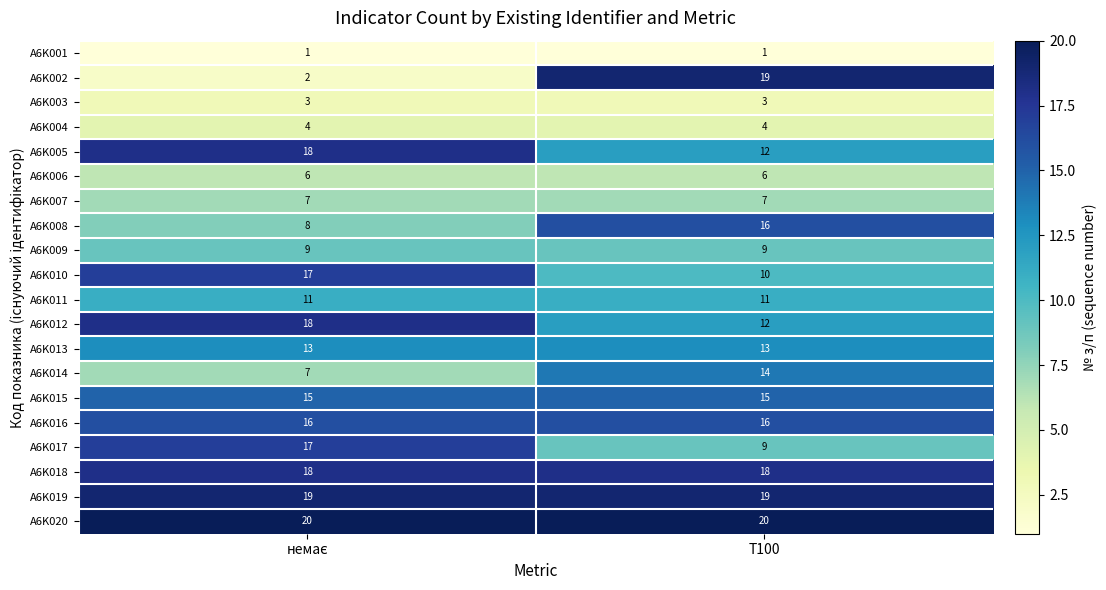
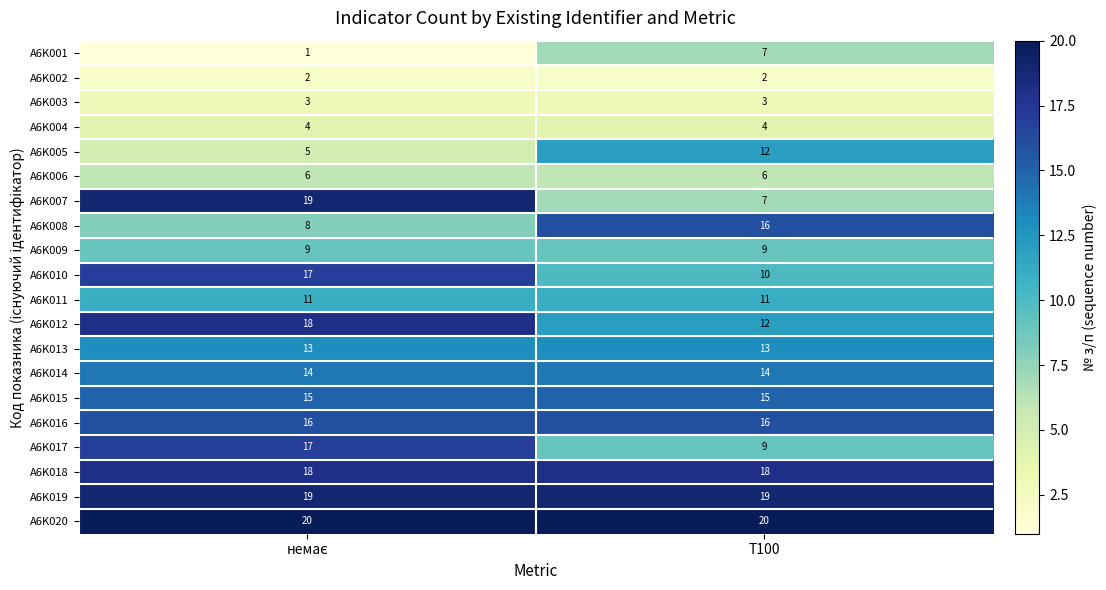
  {
    "A6K001": {
      "немає": 1,
-     "T100": 1
+     "T100": 7
    },
    "A6K002": {
      "немає": 2,
-     "T100": 19
+     "T100": 2
    },
    "A6K003": {
      "немає": 3,
      "T100": 3
    },
    "A6K004": {
      "немає": 4,
      "T100": 4
    },
    "A6K005": {
-     "немає": 18,
+     "немає": 5,
      "T100": 12
    },
    "A6K006": {
      "немає": 6,
      "T100": 6
    },
    "A6K007": {
-     "немає": 7,
+     "немає": 19,
      "T100": 7
    },
    "A6K008": {
      "немає": 8,
      "T100": 16
    },
    "A6K009": {
      "немає": 9,
      "T100": 9
    },
    "A6K010": {
      "немає": 17,
      "T100": 10
    },
    "A6K011": {
      "немає": 11,
      "T100": 11
    },
    "A6K012": {
      "немає": 18,
      "T100": 12
    },
    "A6K013": {
      "немає": 13,
      "T100": 13
    },
    "A6K014": {
-     "немає": 7,
+     "немає": 14,
      "T100": 14
    },
    "A6K015": {
      "немає": 15,
      "T100": 15
    },
    "A6K016": {
      "немає": 16,
      "T100": 16
    },
    "A6K017": {
      "немає": 17,
      "T100": 9
    },
    "A6K018": {
      "немає": 18,
      "T100": 18
    },
    "A6K019": {
      "немає": 19,
      "T100": 19
    },
    "A6K020": {
      "немає": 20,
      "T100": 20
    }
  }
